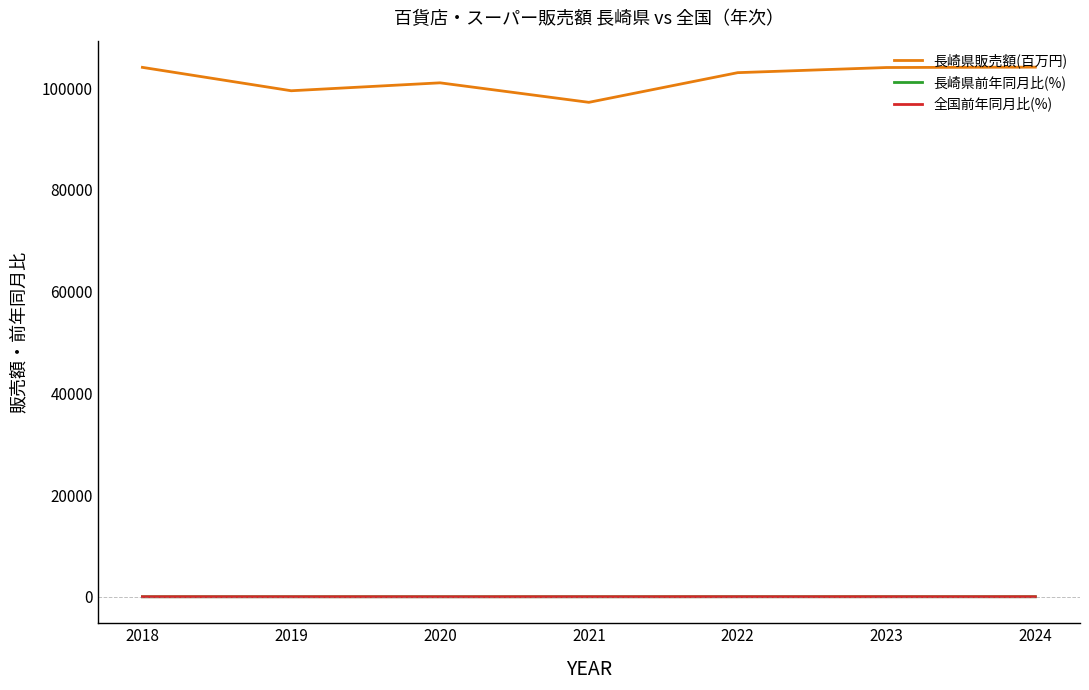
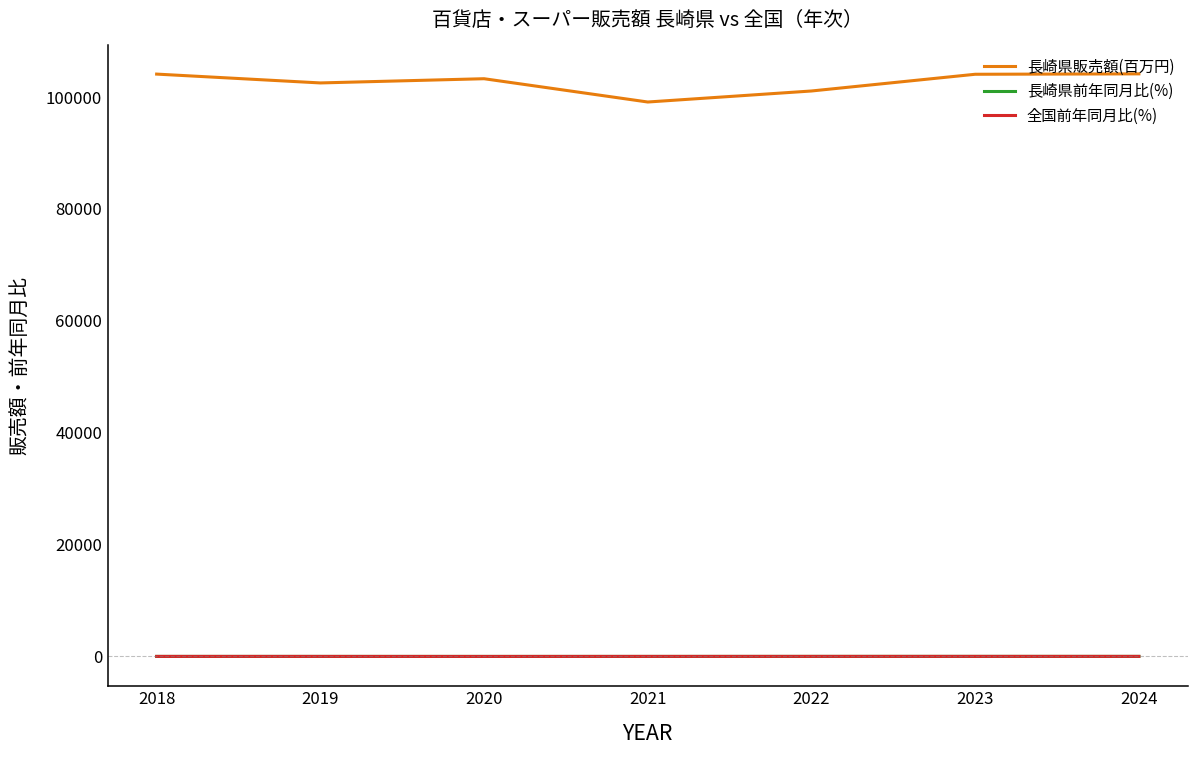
  {
    "長崎県販売額(百万円)": {
      "2018": 104000,
-     "2019": 100000,
-     "2020": 101000,
-     "2021": 97000,
-     "2022": 103000,
+     "2019": 103000,
+     "2020": 103000,
+     "2021": 99000,
+     "2022": 101000,
      "2023": 104000,
      "2024": 104000
    },
    "全国前年同月比(%)": {
      "2018": 0,
      "2019": 0,
      "2020": 0,
      "2021": 0,
      "2022": 0,
      "2023": 0,
      "2024": 0
    }
  }
